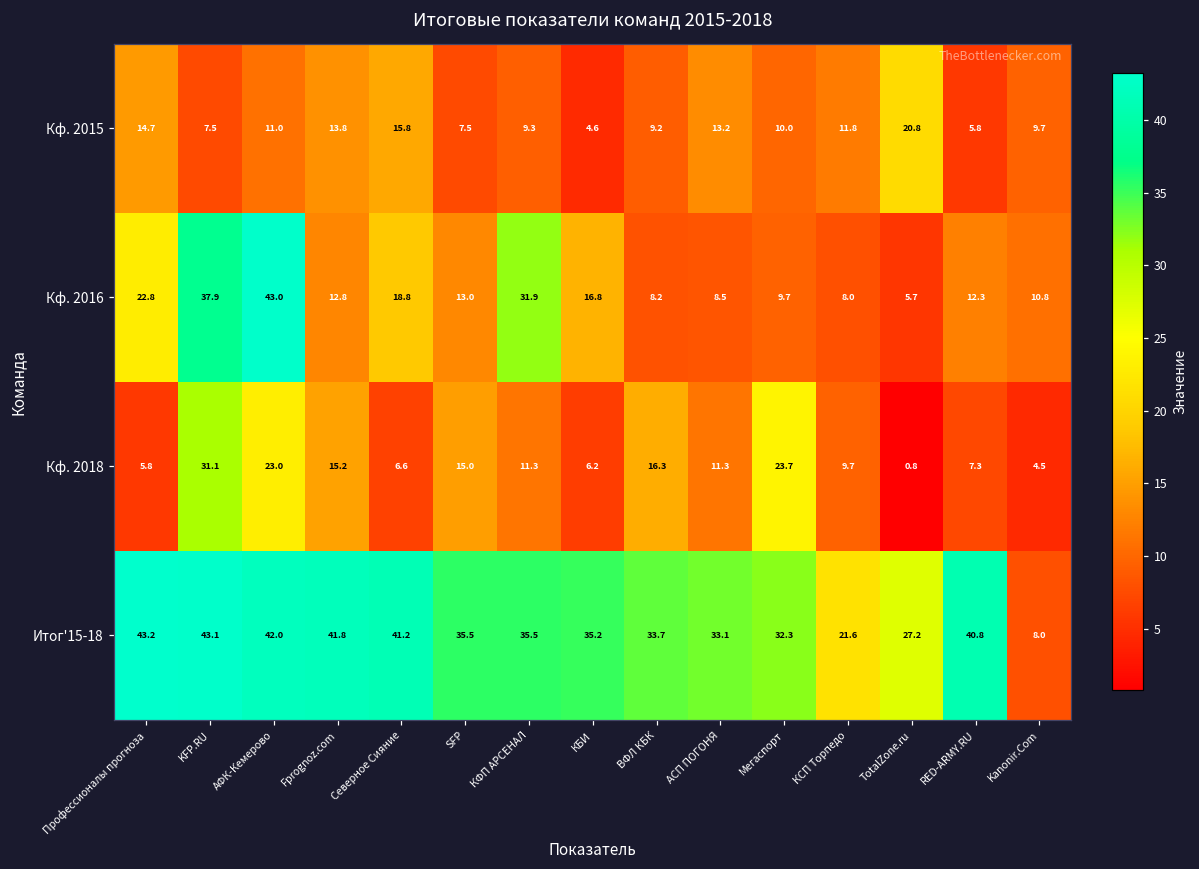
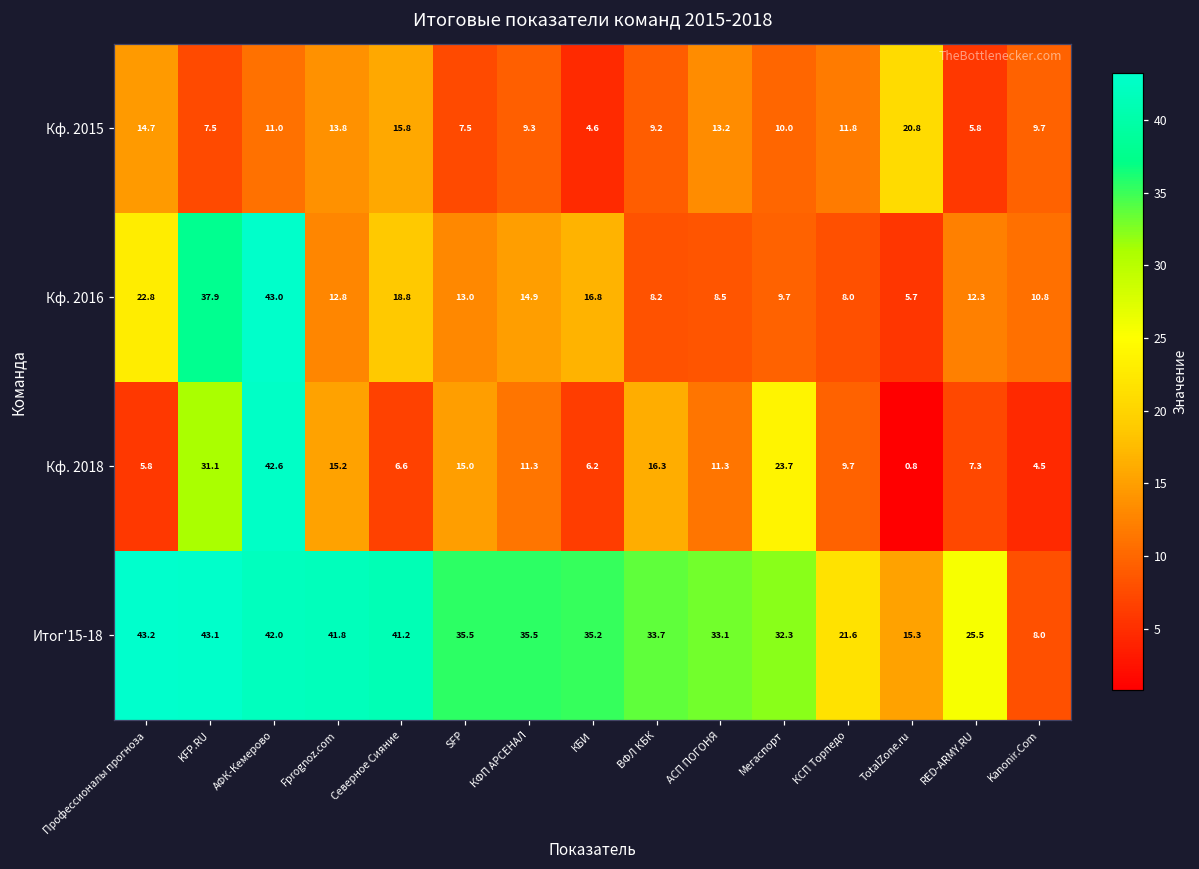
  {
    "Кф. 2015": {
      "Профессионалы прогноза": 14.7,
      "KFP.RU": 7.5,
      "АФК-Кемерово": 11.0,
      "Fprognoz.com": 13.8,
      "Северное Сияние": 15.8,
      "SFP": 7.5,
      "КФП АРСЕНАЛ": 9.3,
      "КБИ": 4.6,
      "ВФЛ КБК": 9.2,
      "АСП ПОГОНЯ": 13.2,
      "Мегаспорт": 10.0,
      "КСП Торпедо": 11.8,
      "TotalZone.ru": 20.8,
      "Kanonir.Com": 9.7
    },
    "Кф. 2016": {
      "Профессионалы прогноза": 22.8,
      "KFP.RU": 37.9,
      "АФК-Кемерово": 43.0,
      "Fprognoz.com": 12.8,
      "Северное Сияние": 18.8,
      "SFP": 13.0,
-     "КФП АРСЕНАЛ": 31.9,
+     "КФП АРСЕНАЛ": 14.9,
      "КБИ": 16.8,
      "ВФЛ КБК": 8.2,
      "АСП ПОГОНЯ": 8.5,
      "Мегаспорт": 9.7,
      "КСП Торпедо": 8.0,
      "TotalZone.ru": 5.7,
      "RED-ARMY.RU": 12.3,
      "Kanonir.Com": 10.8
    },
    "Кф. 2018": {
      "Профессионалы прогноза": 5.8,
      "KFP.RU": 31.1,
-     "АФК-Кемерово": 23.0,
+     "АФК-Кемерово": 42.6,
      "Fprognoz.com": 15.2,
      "Северное Сияние": 6.6,
      "SFP": 15.0,
      "КФП АРСЕНАЛ": 11.3,
      "КБИ": 6.2,
      "ВФЛ КБК": 16.3,
      "АСП ПОГОНЯ": 11.3,
      "Мегаспорт": 23.7,
      "КСП Торпедо": 9.7,
      "TotalZone.ru": 0.8,
      "RED-ARMY.RU": 7.3,
      "Kanonir.Com": 4.5
    },
    "Итог'15-18": {
      "Профессионалы прогноза": 43.2,
      "KFP.RU": 43.1,
      "АФК-Кемерово": 42.0,
      "Fprognoz.com": 41.8,
      "Северное Сияние": 41.2,
      "SFP": 35.5,
      "КФП АРСЕНАЛ": 35.5,
      "КБИ": 35.2,
      "ВФЛ КБК": 33.7,
      "АСП ПОГОНЯ": 33.1,
      "Мегаспорт": 32.3,
      "КСП Торпедо": 21.6,
-     "TotalZone.ru": 27.2,
-     "RED-ARMY.RU": 40.8,
+     "TotalZone.ru": 15.3,
+     "RED-ARMY.RU": 25.5,
      "Kanonir.Com": 8.0
    }
  }
